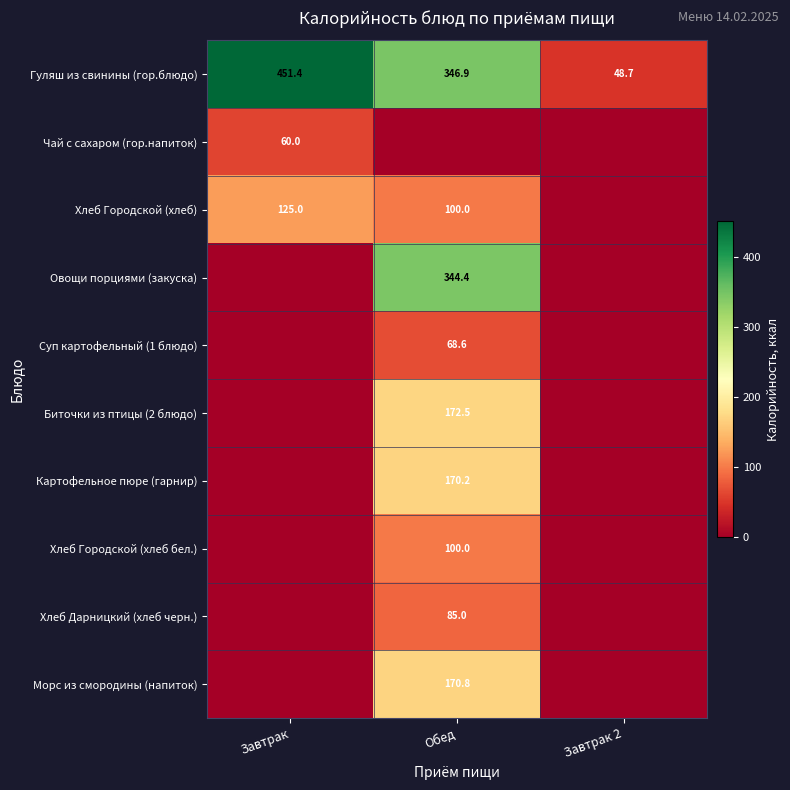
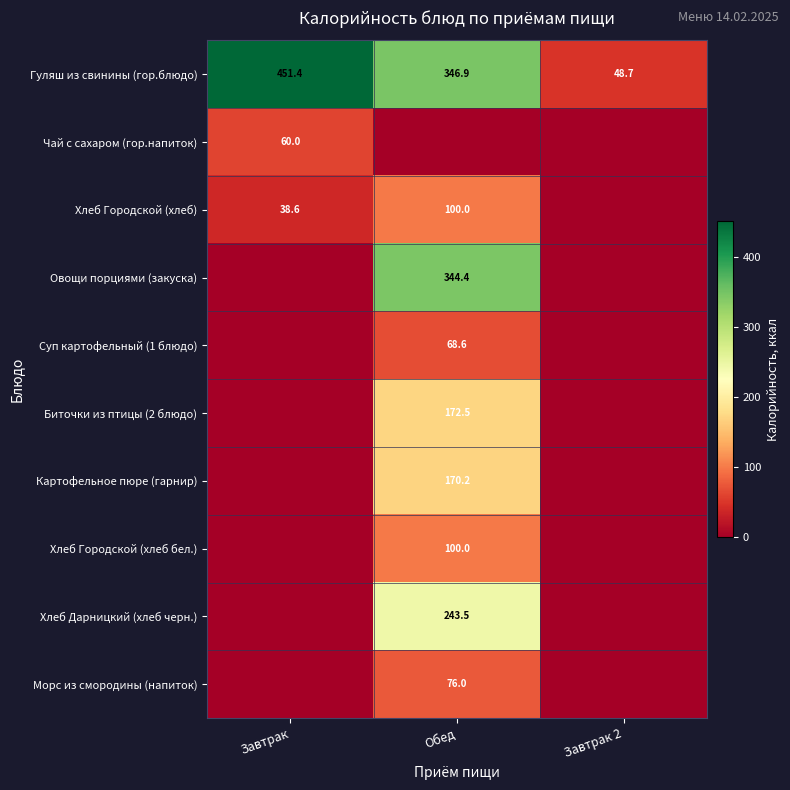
  {
    "Гуляш из свинины (гор.блюдо)": {
      "Завтрак": 451.4,
      "Обед": 346.9,
      "Завтрак 2": 48.7
    },
    "Чай с сахаром (гор.напиток)": {
      "Завтрак": 60.0
    },
    "Хлеб Городской (хлеб)": {
-     "Завтрак": 125.0,
+     "Завтрак": 38.6,
      "Обед": 100.0
    },
    "Овощи порциями (закуска)": {
      "Обед": 344.4
    },
    "Суп картофельный (1 блюдо)": {
      "Обед": 68.6
    },
    "Биточки из птицы (2 блюдо)": {
      "Обед": 172.5
    },
    "Картофельное пюре (гарнир)": {
      "Обед": 170.2
    },
    "Хлеб Городской (хлеб бел.)": {
      "Обед": 100.0
    },
    "Хлеб Дарницкий (хлеб черн.)": {
-     "Обед": 85.0
+     "Обед": 243.5
    },
    "Морс из смородины (напиток)": {
-     "Обед": 170.8
+     "Обед": 76.0
    }
  }
